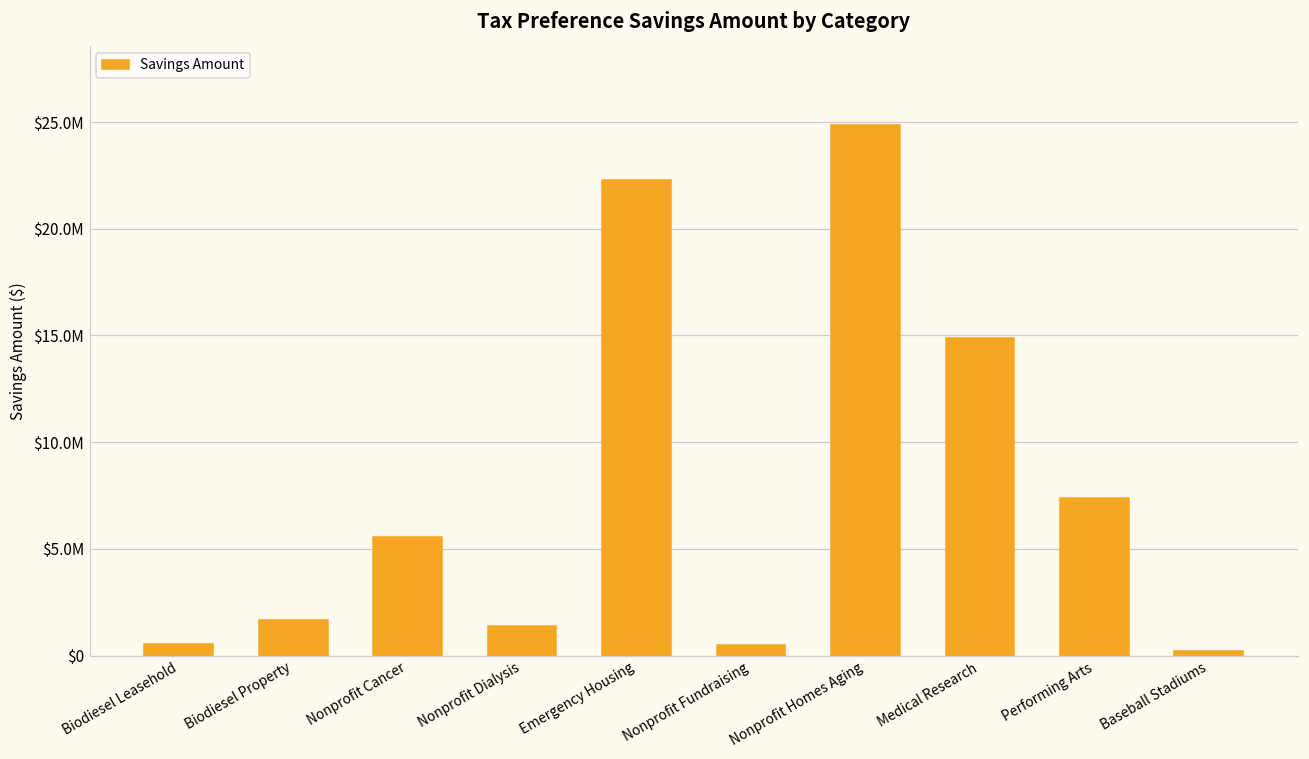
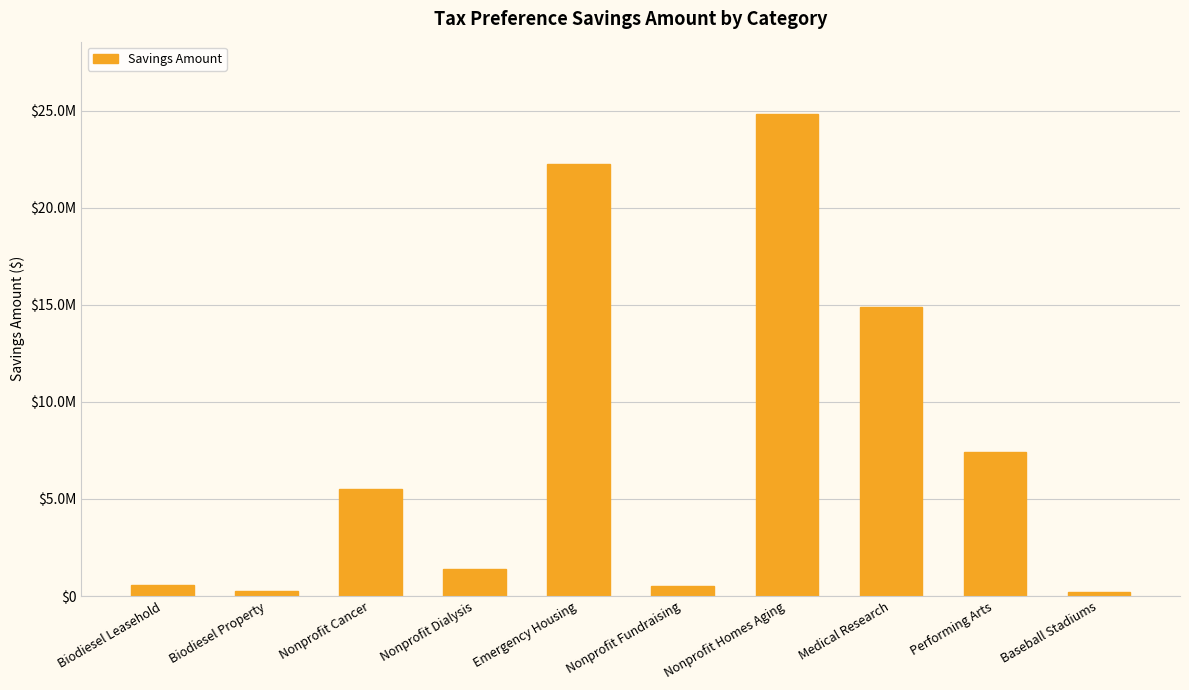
  {
    "Biodiesel Leasehold": "$600000",
-   "Biodiesel Property": "$1700000",
+   "Biodiesel Property": "$300000",
    "Nonprofit Cancer": "$5500000",
    "Nonprofit Dialysis": "$1400000",
    "Emergency Housing": "$22300000",
    "Nonprofit Fundraising": "$500000",
    "Nonprofit Homes Aging": "$24800000",
    "Medical Research": "$14900000",
    "Performing Arts": "$7400000",
    "Baseball Stadiums": "$200000"
  }
